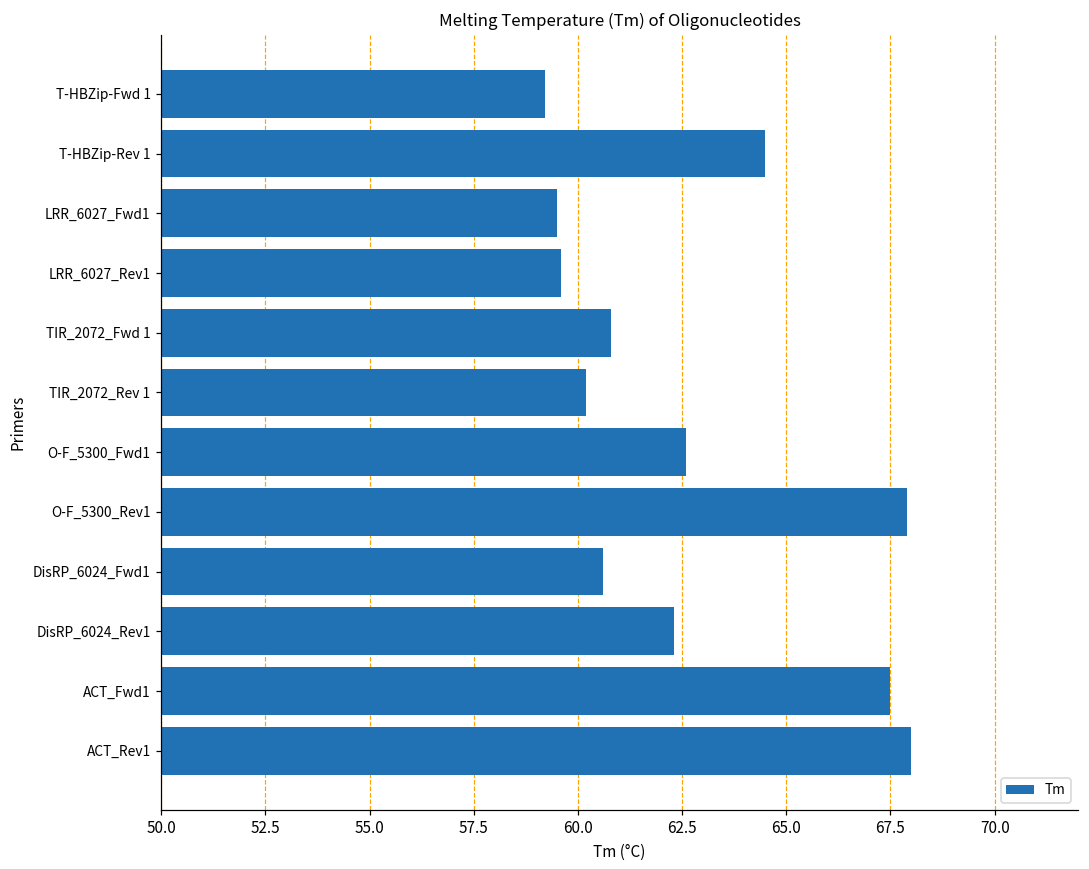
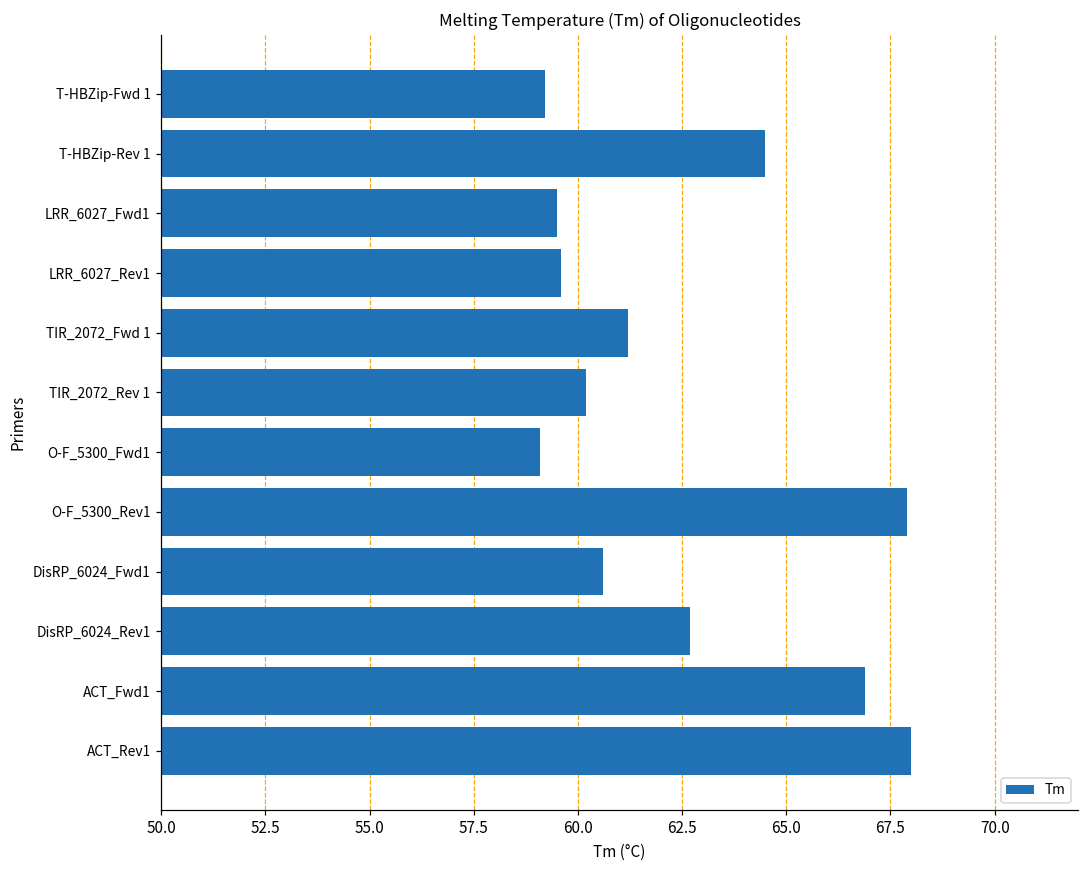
  {
    "T-HBZip-Fwd 1": 59.2,
    "T-HBZip-Rev 1": 64.5,
    "LRR_6027_Fwd1": 59.5,
    "LRR_6027_Rev1": 59.6,
-   "TIR_2072_Fwd 1": 60.8,
+   "TIR_2072_Fwd 1": 61.2,
    "TIR_2072_Rev 1": 60.2,
-   "O-F_5300_Fwd1": 62.6,
+   "O-F_5300_Fwd1": 59.1,
    "O-F_5300_Rev1": 67.9,
    "DisRP_6024_Fwd1": 60.6,
-   "DisRP_6024_Rev1": 62.3,
-   "ACT_Fwd1": 67.5,
+   "DisRP_6024_Rev1": 62.7,
+   "ACT_Fwd1": 66.9,
    "ACT_Rev1": 68.0
  }
